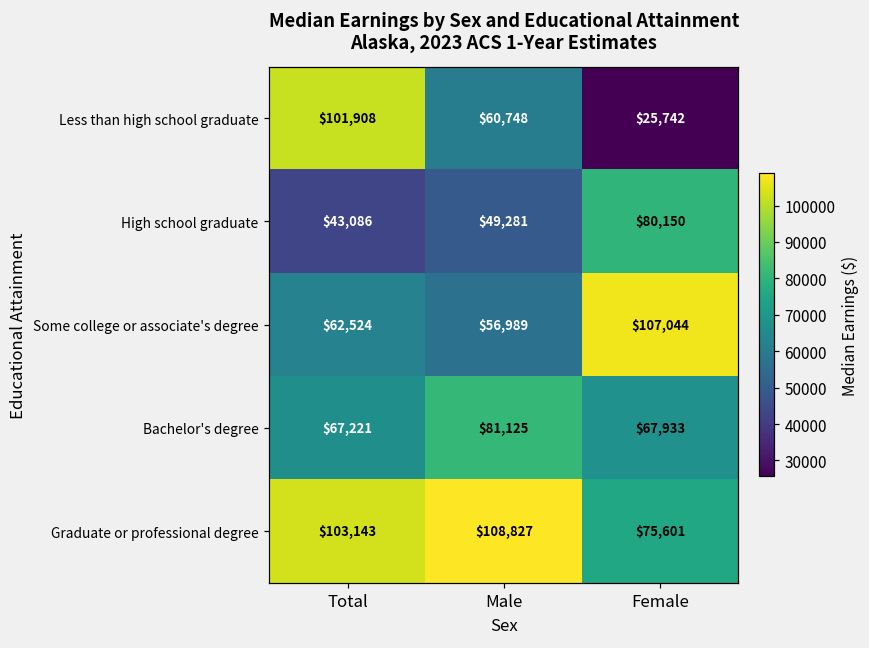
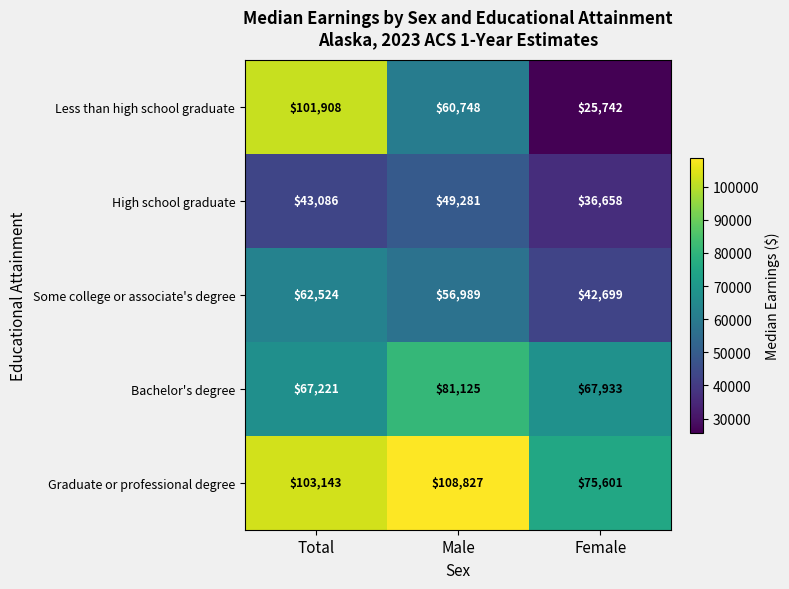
  {
    "Less than high school graduate": {
      "Total": "$101,908",
      "Male": "$60,748",
      "Female": "$25,742"
    },
    "High school graduate": {
      "Total": "$43,086",
      "Male": "$49,281",
-     "Female": "$80,150"
+     "Female": "$36,658"
    },
    "Some college or associate's degree": {
      "Total": "$62,524",
      "Male": "$56,989",
-     "Female": "$107,044"
+     "Female": "$42,699"
    },
    "Bachelor's degree": {
      "Total": "$67,221",
      "Male": "$81,125",
      "Female": "$67,933"
    },
    "Graduate or professional degree": {
      "Total": "$103,143",
      "Male": "$108,827",
      "Female": "$75,601"
    }
  }
